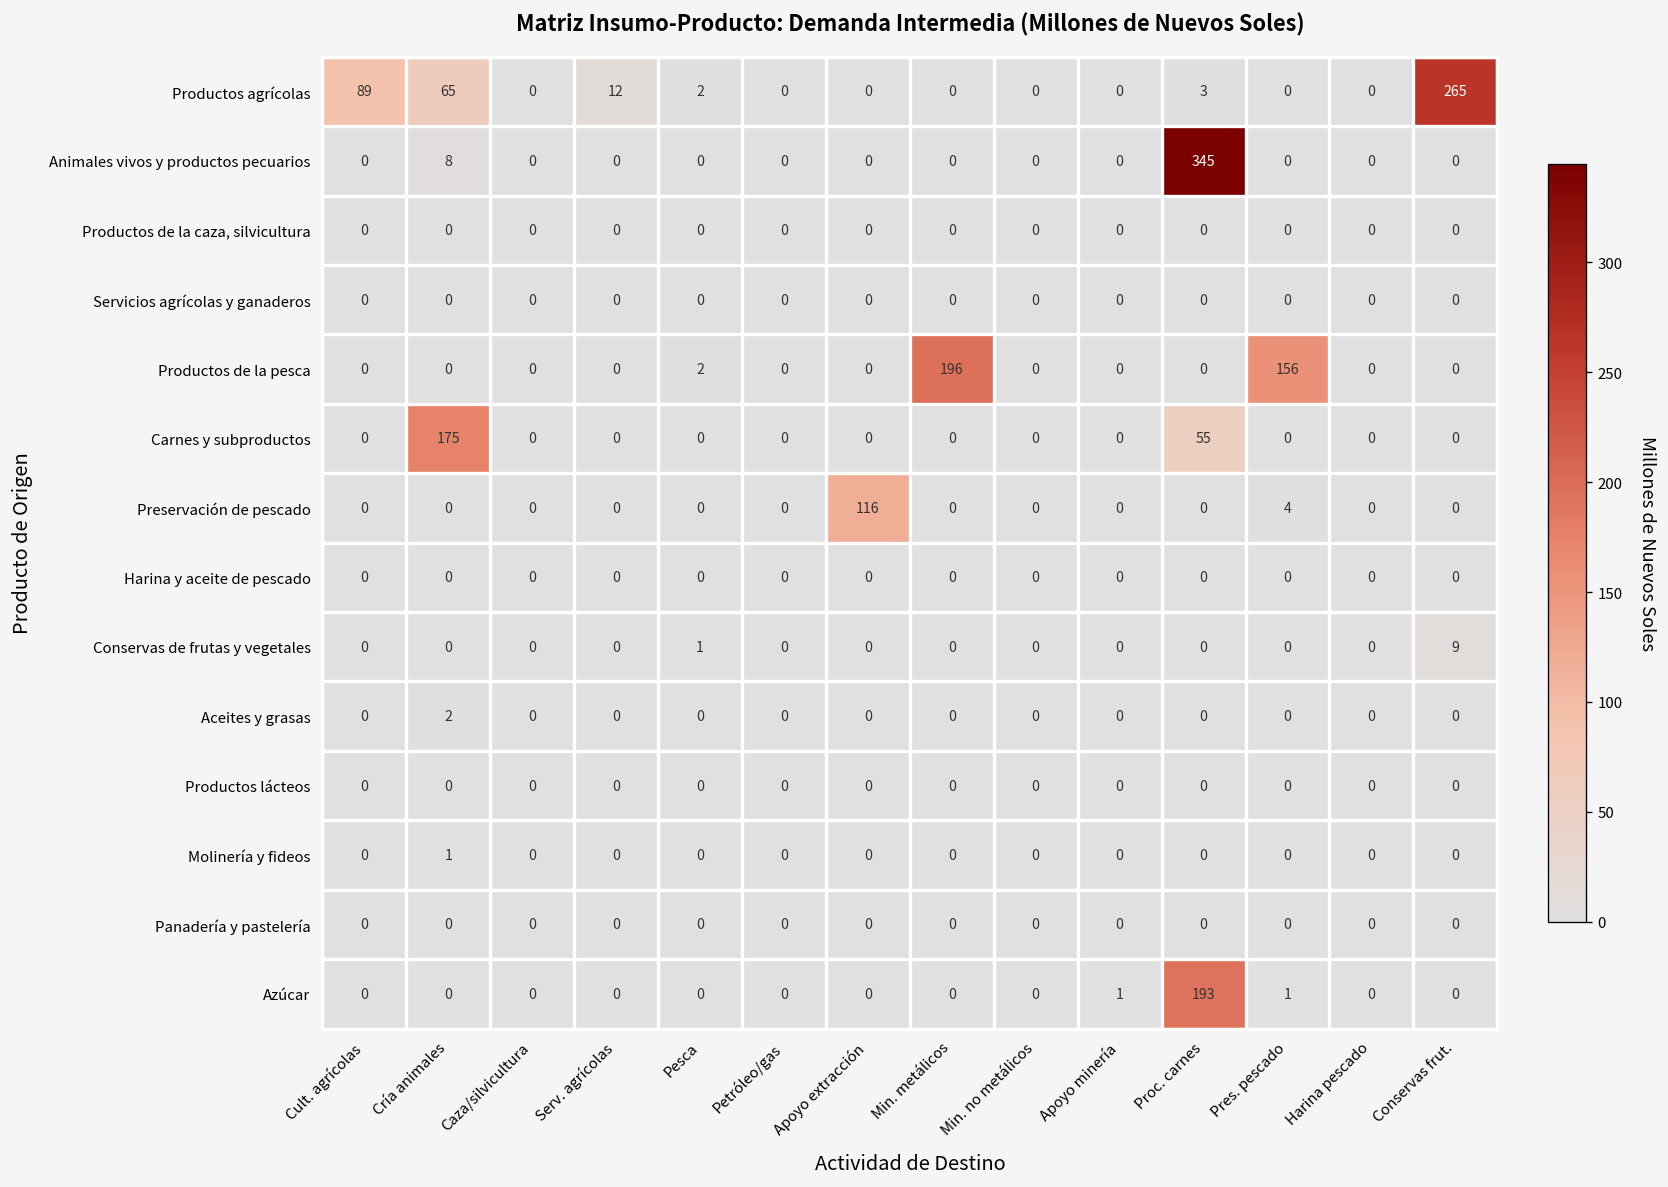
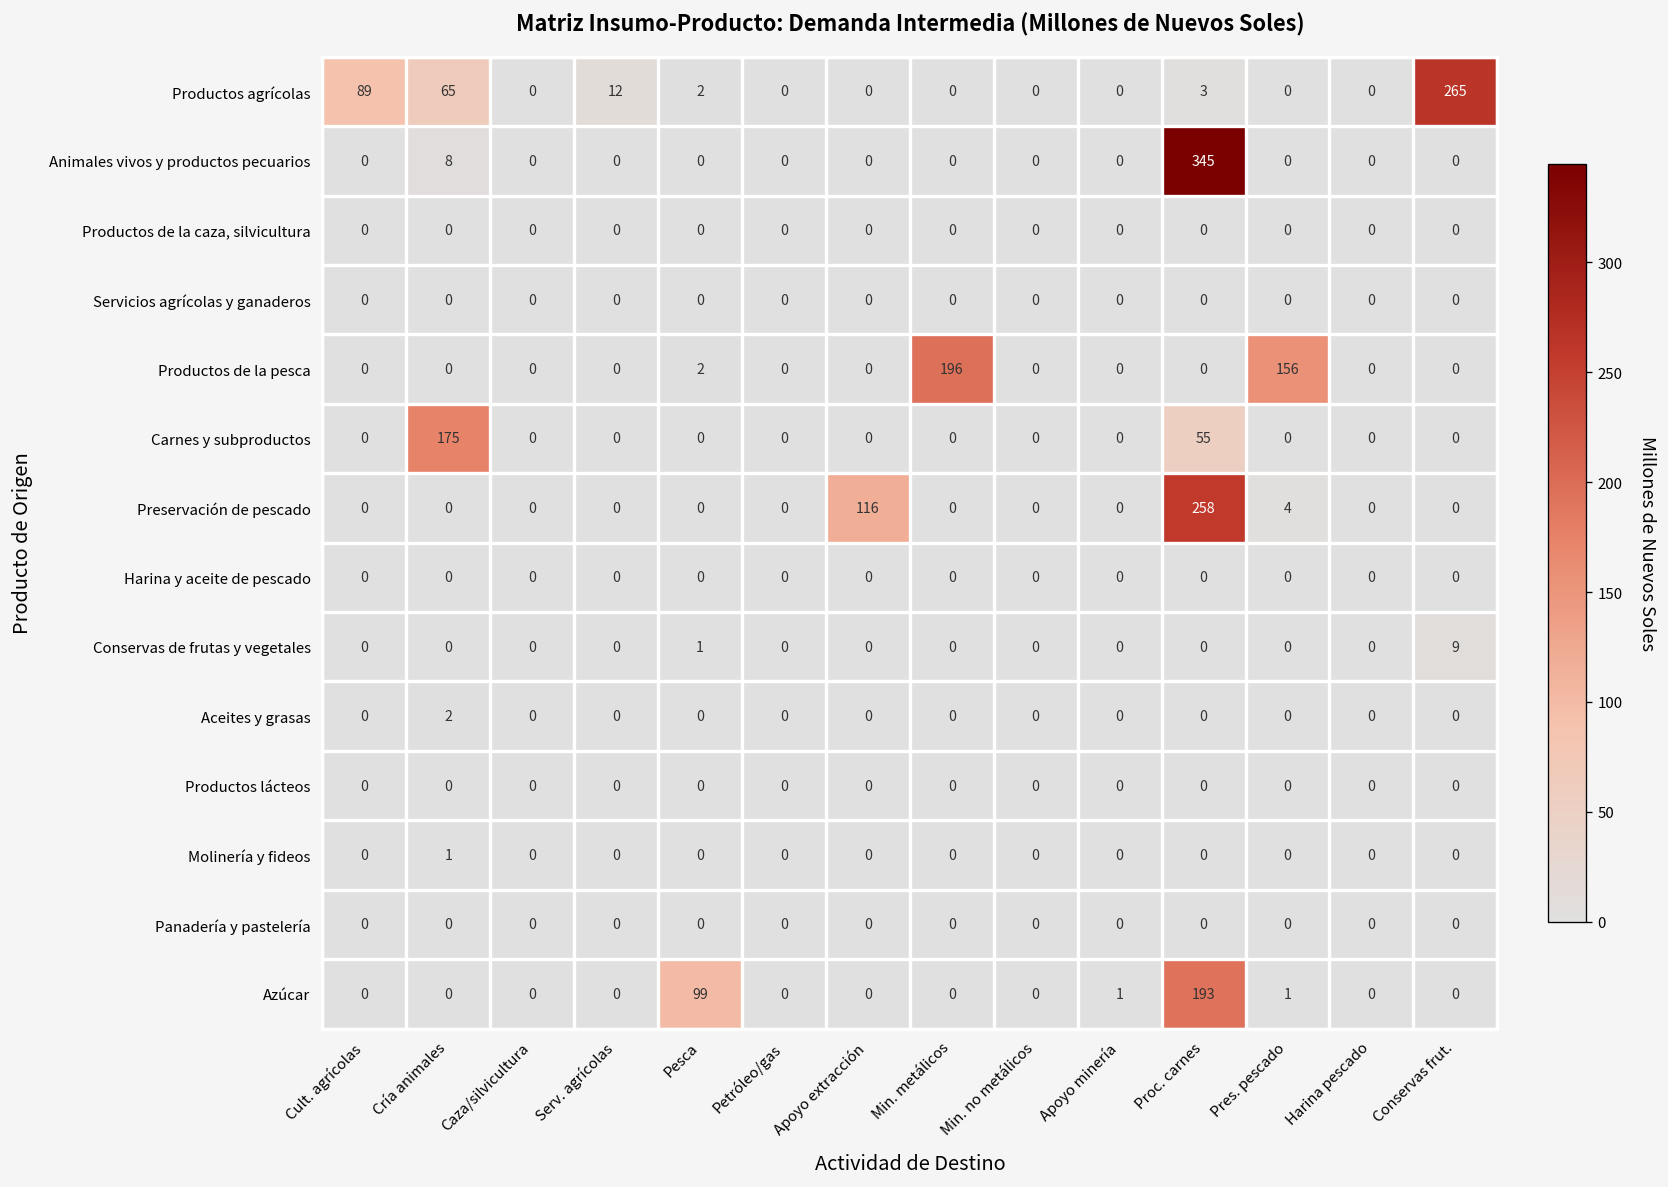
  {
    "Productos agrícolas": {
      "Cult. agrícolas": 89,
      "Cría animales": 65,
      "Caza/silvicultura": 0,
      "Serv. agrícolas": 12,
      "Pesca": 2,
      "Petróleo/gas": 0,
      "Apoyo extracción": 0,
      "Min. metálicos": 0,
      "Min. no metálicos": 0,
      "Apoyo minería": 0,
      "Proc. carnes": 3,
      "Pres. pescado": 0,
      "Harina pescado": 0,
      "Conservas frut.": 265
    },
    "Animales vivos y productos pecuarios": {
      "Cult. agrícolas": 0,
      "Cría animales": 8,
      "Caza/silvicultura": 0,
      "Serv. agrícolas": 0,
      "Pesca": 0,
      "Petróleo/gas": 0,
      "Apoyo extracción": 0,
      "Min. metálicos": 0,
      "Min. no metálicos": 0,
      "Apoyo minería": 0,
      "Proc. carnes": 345,
      "Pres. pescado": 0,
      "Harina pescado": 0,
      "Conservas frut.": 0
    },
    "Productos de la caza, silvicultura": {
      "Cult. agrícolas": 0,
      "Cría animales": 0,
      "Caza/silvicultura": 0,
      "Serv. agrícolas": 0,
      "Pesca": 0,
      "Petróleo/gas": 0,
      "Apoyo extracción": 0,
      "Min. metálicos": 0,
      "Min. no metálicos": 0,
      "Apoyo minería": 0,
      "Proc. carnes": 0,
      "Pres. pescado": 0,
      "Harina pescado": 0,
      "Conservas frut.": 0
    },
    "Servicios agrícolas y ganaderos": {
      "Cult. agrícolas": 0,
      "Cría animales": 0,
      "Caza/silvicultura": 0,
      "Serv. agrícolas": 0,
      "Pesca": 0,
      "Petróleo/gas": 0,
      "Apoyo extracción": 0,
      "Min. metálicos": 0,
      "Min. no metálicos": 0,
      "Apoyo minería": 0,
      "Proc. carnes": 0,
      "Pres. pescado": 0,
      "Harina pescado": 0,
      "Conservas frut.": 0
    },
    "Productos de la pesca": {
      "Cult. agrícolas": 0,
      "Cría animales": 0,
      "Caza/silvicultura": 0,
      "Serv. agrícolas": 0,
      "Pesca": 2,
      "Petróleo/gas": 0,
      "Apoyo extracción": 0,
      "Min. metálicos": 196,
      "Min. no metálicos": 0,
      "Apoyo minería": 0,
      "Proc. carnes": 0,
      "Pres. pescado": 156,
      "Harina pescado": 0,
      "Conservas frut.": 0
    },
    "Carnes y subproductos": {
      "Cult. agrícolas": 0,
      "Cría animales": 175,
      "Caza/silvicultura": 0,
      "Serv. agrícolas": 0,
      "Pesca": 0,
      "Petróleo/gas": 0,
      "Apoyo extracción": 0,
      "Min. metálicos": 0,
      "Min. no metálicos": 0,
      "Apoyo minería": 0,
      "Proc. carnes": 55,
      "Pres. pescado": 0,
      "Harina pescado": 0,
      "Conservas frut.": 0
    },
    "Preservación de pescado": {
      "Cult. agrícolas": 0,
      "Cría animales": 0,
      "Caza/silvicultura": 0,
      "Serv. agrícolas": 0,
      "Pesca": 0,
      "Petróleo/gas": 0,
      "Apoyo extracción": 116,
      "Min. metálicos": 0,
      "Min. no metálicos": 0,
      "Apoyo minería": 0,
-     "Proc. carnes": 0,
+     "Proc. carnes": 258,
      "Pres. pescado": 4,
      "Harina pescado": 0,
      "Conservas frut.": 0
    },
    "Harina y aceite de pescado": {
      "Cult. agrícolas": 0,
      "Cría animales": 0,
      "Caza/silvicultura": 0,
      "Serv. agrícolas": 0,
      "Pesca": 0,
      "Petróleo/gas": 0,
      "Apoyo extracción": 0,
      "Min. metálicos": 0,
      "Min. no metálicos": 0,
      "Apoyo minería": 0,
      "Proc. carnes": 0,
      "Pres. pescado": 0,
      "Harina pescado": 0,
      "Conservas frut.": 0
    },
    "Conservas de frutas y vegetales": {
      "Cult. agrícolas": 0,
      "Cría animales": 0,
      "Caza/silvicultura": 0,
      "Serv. agrícolas": 0,
      "Pesca": 1,
      "Petróleo/gas": 0,
      "Apoyo extracción": 0,
      "Min. metálicos": 0,
      "Min. no metálicos": 0,
      "Apoyo minería": 0,
      "Proc. carnes": 0,
      "Pres. pescado": 0,
      "Harina pescado": 0,
      "Conservas frut.": 9
    },
    "Aceites y grasas": {
      "Cult. agrícolas": 0,
      "Cría animales": 2,
      "Caza/silvicultura": 0,
      "Serv. agrícolas": 0,
      "Pesca": 0,
      "Petróleo/gas": 0,
      "Apoyo extracción": 0,
      "Min. metálicos": 0,
      "Min. no metálicos": 0,
      "Apoyo minería": 0,
      "Proc. carnes": 0,
      "Pres. pescado": 0,
      "Harina pescado": 0,
      "Conservas frut.": 0
    },
    "Productos lácteos": {
      "Cult. agrícolas": 0,
      "Cría animales": 0,
      "Caza/silvicultura": 0,
      "Serv. agrícolas": 0,
      "Pesca": 0,
      "Petróleo/gas": 0,
      "Apoyo extracción": 0,
      "Min. metálicos": 0,
      "Min. no metálicos": 0,
      "Apoyo minería": 0,
      "Proc. carnes": 0,
      "Pres. pescado": 0,
      "Harina pescado": 0,
      "Conservas frut.": 0
    },
    "Molinería y fideos": {
      "Cult. agrícolas": 0,
      "Cría animales": 1,
      "Caza/silvicultura": 0,
      "Serv. agrícolas": 0,
      "Pesca": 0,
      "Petróleo/gas": 0,
      "Apoyo extracción": 0,
      "Min. metálicos": 0,
      "Min. no metálicos": 0,
      "Apoyo minería": 0,
      "Proc. carnes": 0,
      "Pres. pescado": 0,
      "Harina pescado": 0,
      "Conservas frut.": 0
    },
    "Panadería y pastelería": {
      "Cult. agrícolas": 0,
      "Cría animales": 0,
      "Caza/silvicultura": 0,
      "Serv. agrícolas": 0,
      "Pesca": 0,
      "Petróleo/gas": 0,
      "Apoyo extracción": 0,
      "Min. metálicos": 0,
      "Min. no metálicos": 0,
      "Apoyo minería": 0,
      "Proc. carnes": 0,
      "Pres. pescado": 0,
      "Harina pescado": 0,
      "Conservas frut.": 0
    },
    "Azúcar": {
      "Cult. agrícolas": 0,
      "Cría animales": 0,
      "Caza/silvicultura": 0,
      "Serv. agrícolas": 0,
-     "Pesca": 0,
+     "Pesca": 99,
      "Petróleo/gas": 0,
      "Apoyo extracción": 0,
      "Min. metálicos": 0,
      "Min. no metálicos": 0,
      "Apoyo minería": 1,
      "Proc. carnes": 193,
      "Pres. pescado": 1,
      "Harina pescado": 0,
      "Conservas frut.": 0
    }
  }
